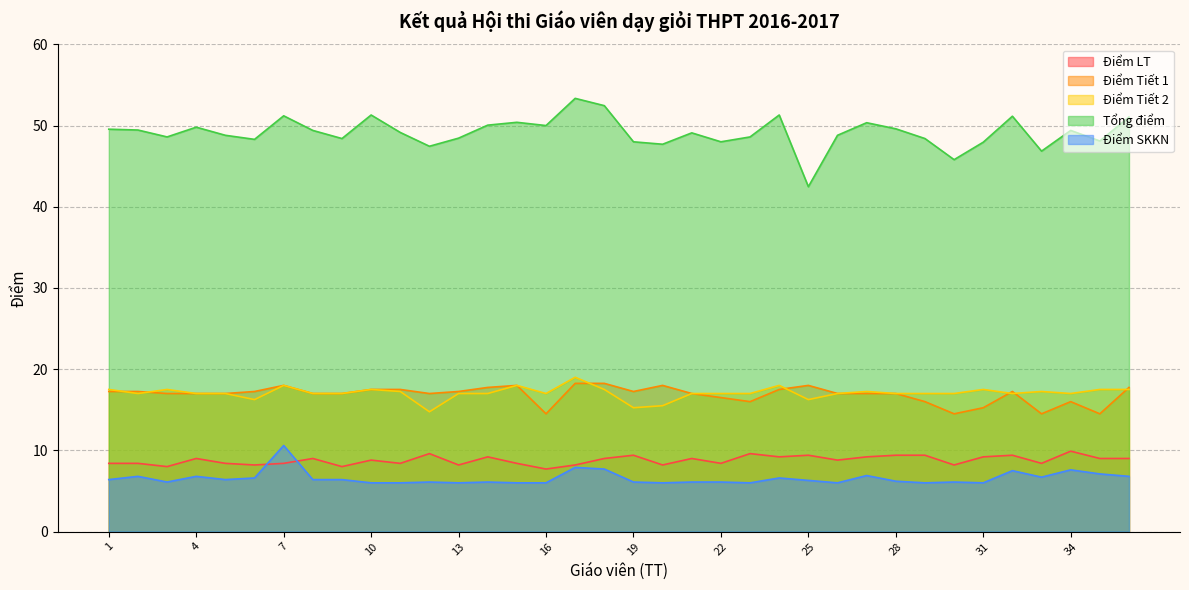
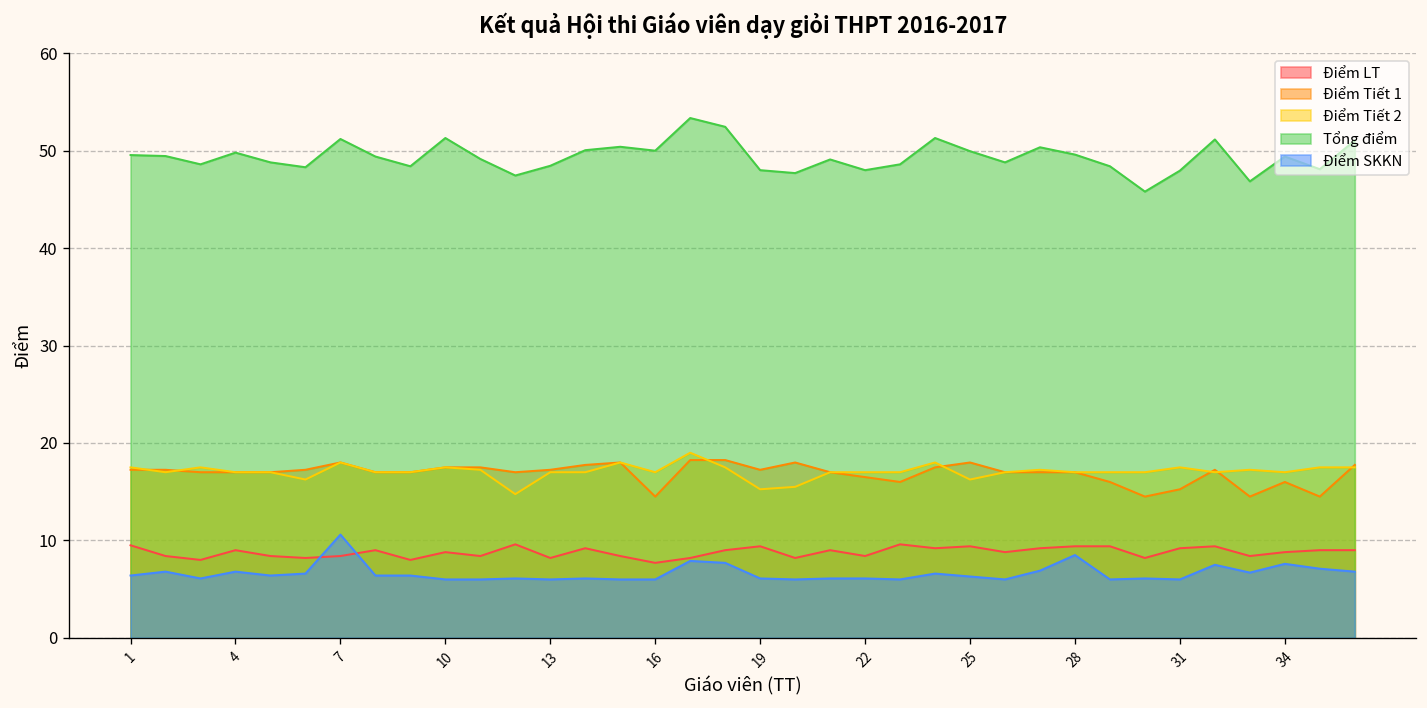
  {
    "Điểm LT": {
-     "1": 8,
+     "1": 10,
      "4": 9,
      "7": 8,
      "10": 9,
      "13": 8,
      "16": 8,
      "19": 9,
      "22": 8,
      "25": 9,
      "28": 9,
      "31": 9,
-     "34": 10
+     "34": 9
    },
    "Tổng điểm": {
      "1": 50,
      "4": 50,
      "7": 51,
      "10": 51,
      "13": 48,
      "16": 50,
      "19": 48,
      "22": 48,
-     "25": 42,
+     "25": 50,
      "28": 50,
      "31": 48
    },
    "Điểm SKKN": {
      "1": 6,
      "4": 7,
      "7": 11,
      "10": 6,
      "13": 6,
      "16": 6,
      "19": 6,
      "22": 6,
      "25": 6,
-     "28": 6,
+     "28": 9,
      "31": 6,
      "34": 8
    }
  }
